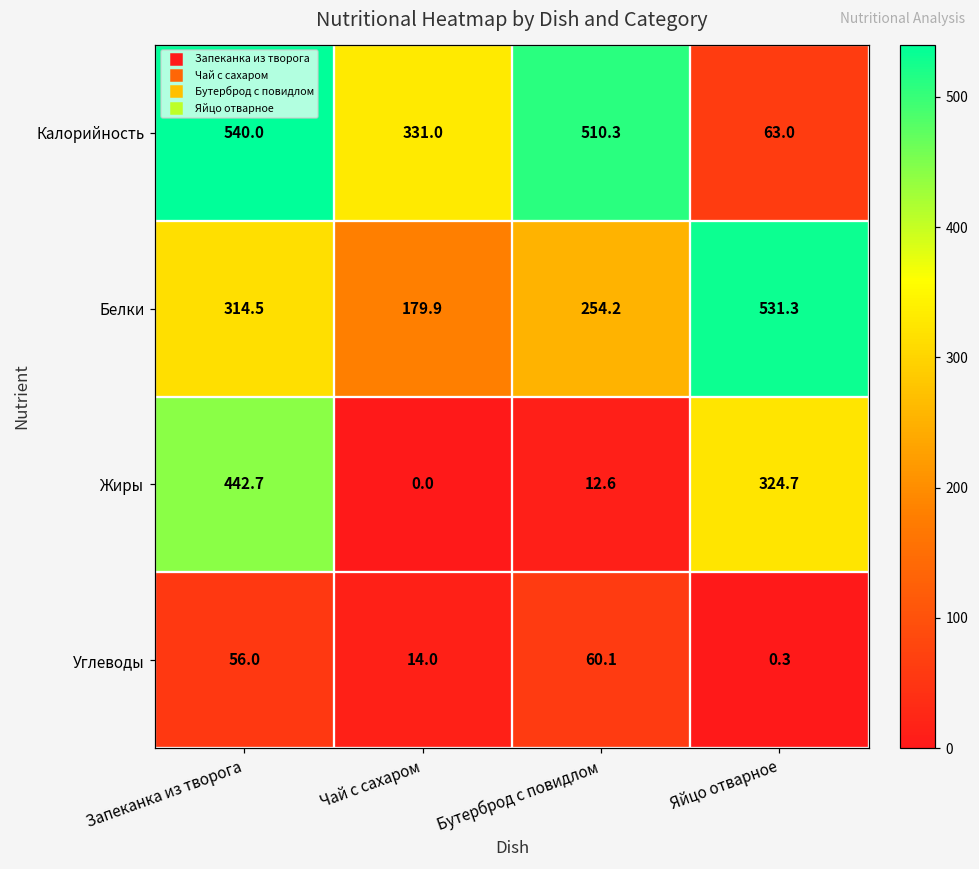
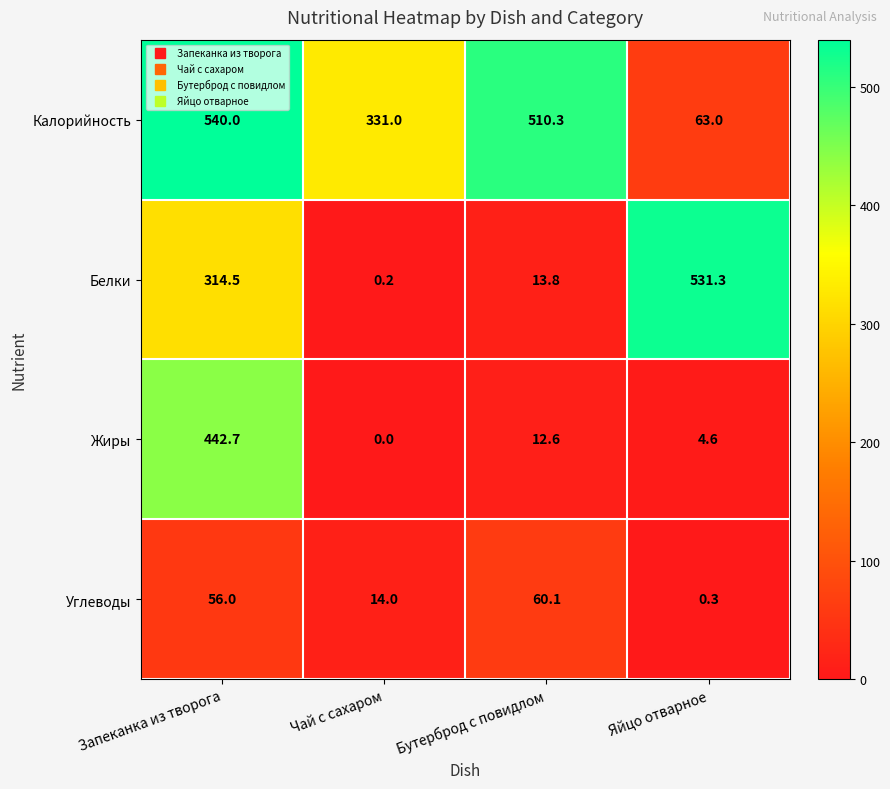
  {
    "Калорийность": {
      "Запеканка из творога": 540.0,
      "Чай с сахаром": 331.0,
      "Бутерброд с повидлом": 510.3,
      "Яйцо отварное": 63.0
    },
    "Белки": {
      "Запеканка из творога": 314.5,
-     "Чай с сахаром": 179.9,
-     "Бутерброд с повидлом": 254.2,
+     "Чай с сахаром": 0.2,
+     "Бутерброд с повидлом": 13.8,
      "Яйцо отварное": 531.3
    },
    "Жиры": {
      "Запеканка из творога": 442.7,
      "Чай с сахаром": 0.0,
      "Бутерброд с повидлом": 12.6,
-     "Яйцо отварное": 324.7
+     "Яйцо отварное": 4.6
    },
    "Углеводы": {
      "Запеканка из творога": 56.0,
      "Чай с сахаром": 14.0,
      "Бутерброд с повидлом": 60.1,
      "Яйцо отварное": 0.3
    }
  }
